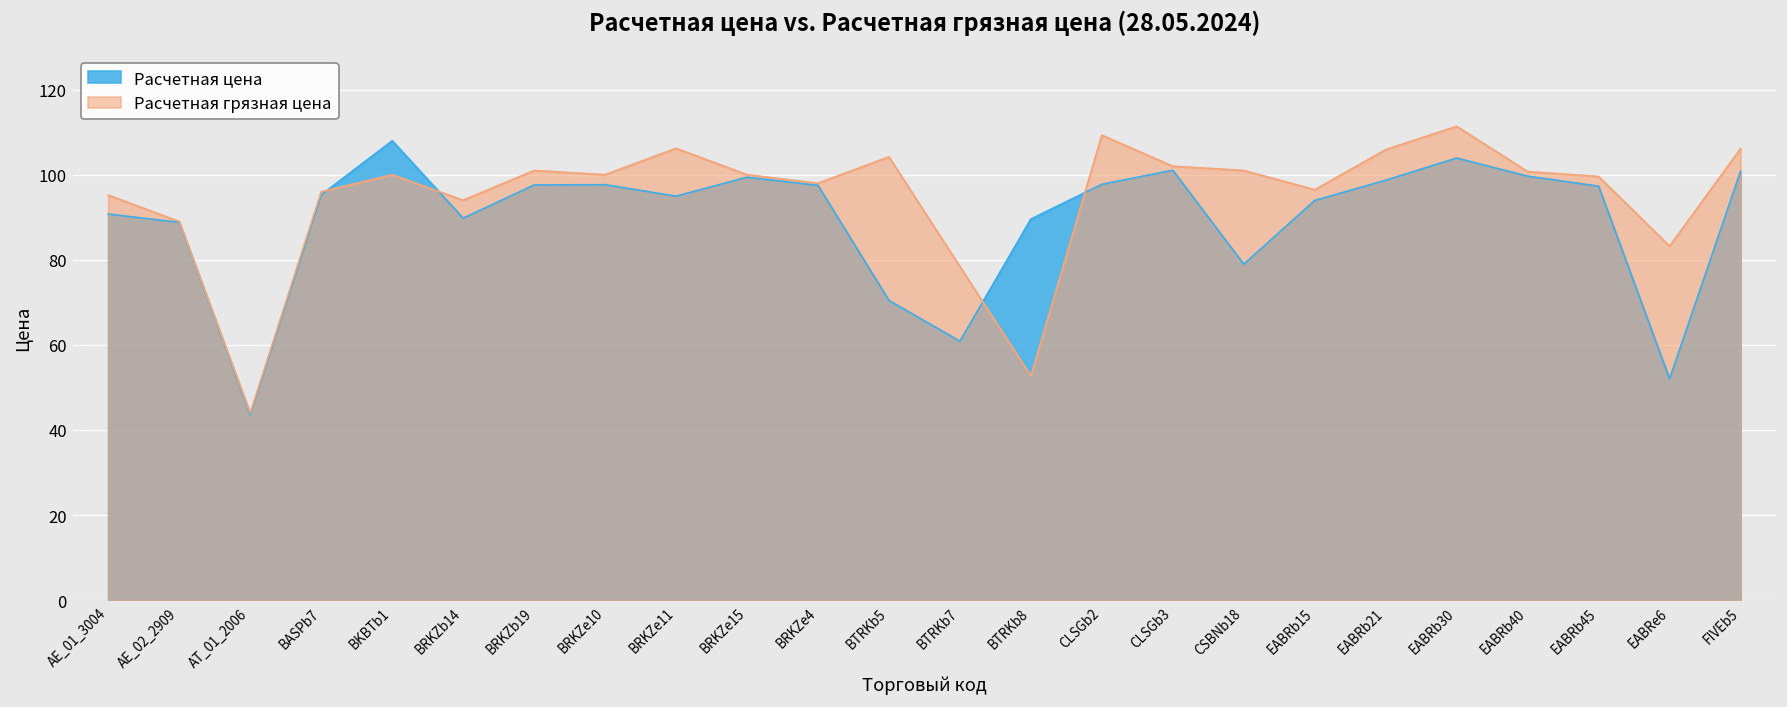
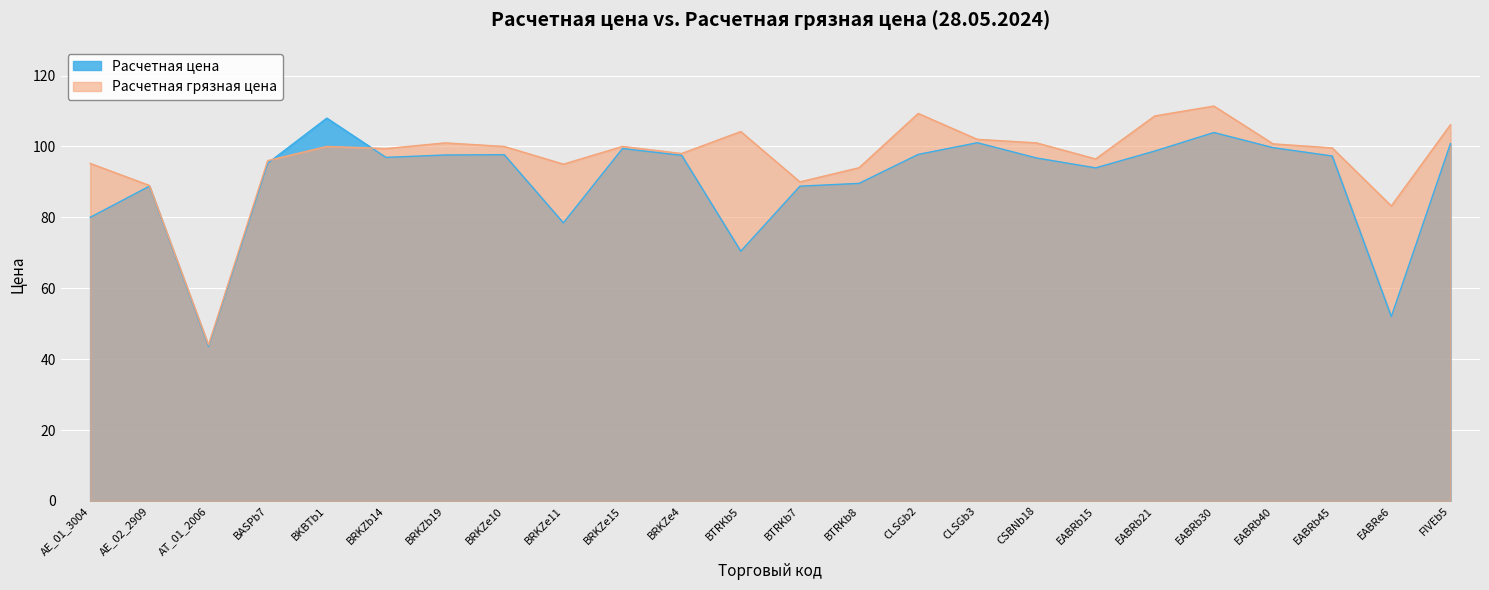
  {
    "Расчетная цена": {
-     "AE_01_3004": 91,
+     "AE_01_3004": 80,
      "BASPb7": 95,
      "BKBTb1": 108,
-     "BRKZb14": 90,
+     "BRKZb14": 97,
      "BRKZb19": 98,
      "BRKZe10": 98,
-     "BRKZe11": 95,
+     "BRKZe11": 78,
      "BTRKb5": 70,
-     "BTRKb7": 61,
+     "BTRKb7": 89,
      "BTRKb8": 90,
      "CLSGb2": 98,
      "CLSGb3": 101,
-     "CSBNb18": 79,
+     "CSBNb18": 97,
      "EABRb15": 94,
      "EABRb21": 99,
      "EABRb30": 104,
      "EABRb40": 100,
      "EABRb45": 97,
      "EABRe6": 52,
      "FIVEb5": 101
    },
    "Расчетная грязная цена": {
      "AE_01_3004": 95,
      "BASPb7": 96,
      "BKBTb1": 100,
-     "BRKZb14": 94,
+     "BRKZb14": 99,
      "BRKZb19": 101,
      "BRKZe10": 100,
-     "BRKZe11": 106,
+     "BRKZe11": 95,
      "BTRKb5": 104,
-     "BTRKb7": 78,
-     "BTRKb8": 53,
+     "BTRKb7": 90,
+     "BTRKb8": 94,
      "CLSGb2": 109,
      "CLSGb3": 102,
      "CSBNb18": 101,
      "EABRb15": 96,
-     "EABRb21": 106,
+     "EABRb21": 109,
      "EABRb30": 111,
      "EABRb40": 101,
      "EABRb45": 100,
      "EABRe6": 83,
      "FIVEb5": 106
    }
  }
